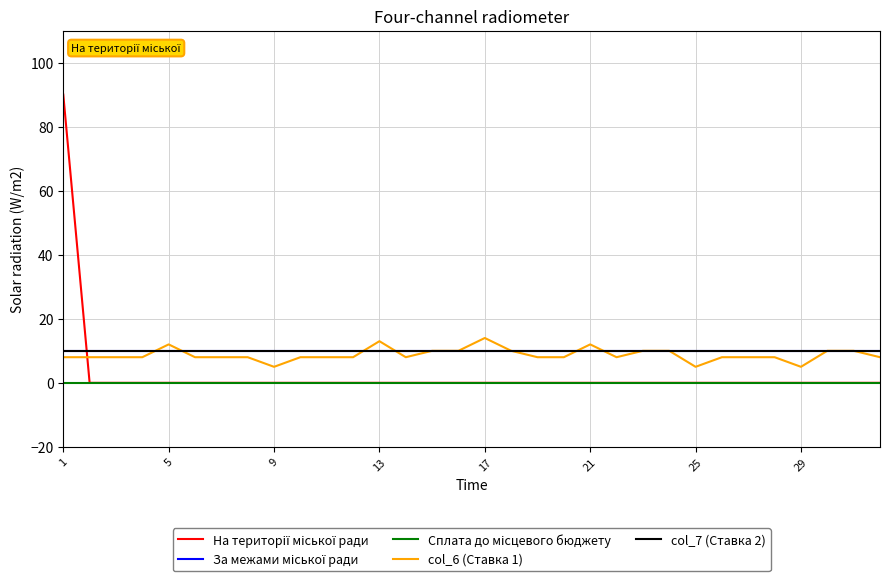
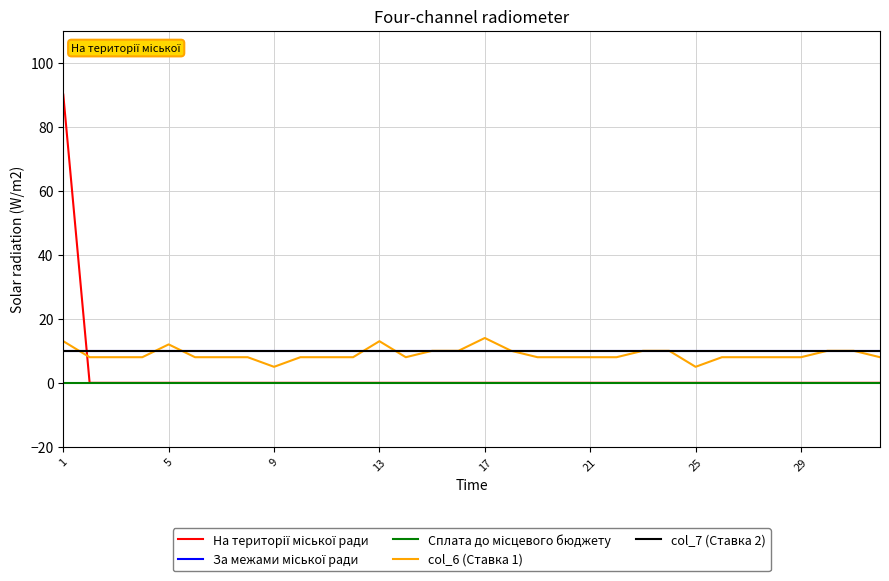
  {
    "На території міської ради": {
      "1": 90
    },
    "col_7 (Ставка 2)": {
      "1": 10,
      "5": 10,
      "9": 10,
      "13": 10,
      "17": 10,
      "21": 10,
      "25": 10,
      "29": 10
    },
    "Сплата до місцевого бюджету": {
      "1": 0
    },
    "col_6 (Ставка 1)": {
-     "1": 8,
+     "1": 13,
      "5": 12,
      "9": 5,
      "13": 13,
      "17": 14,
-     "21": 12,
+     "21": 8,
      "25": 5,
-     "29": 5
+     "29": 8
    }
  }
